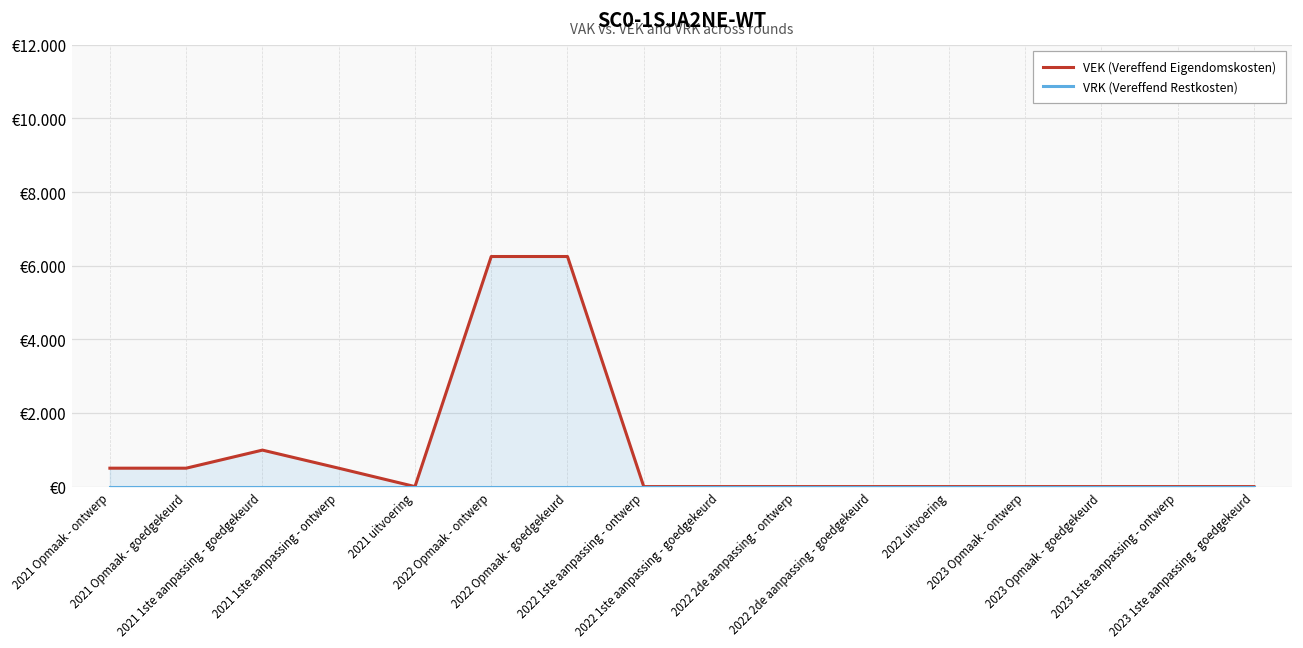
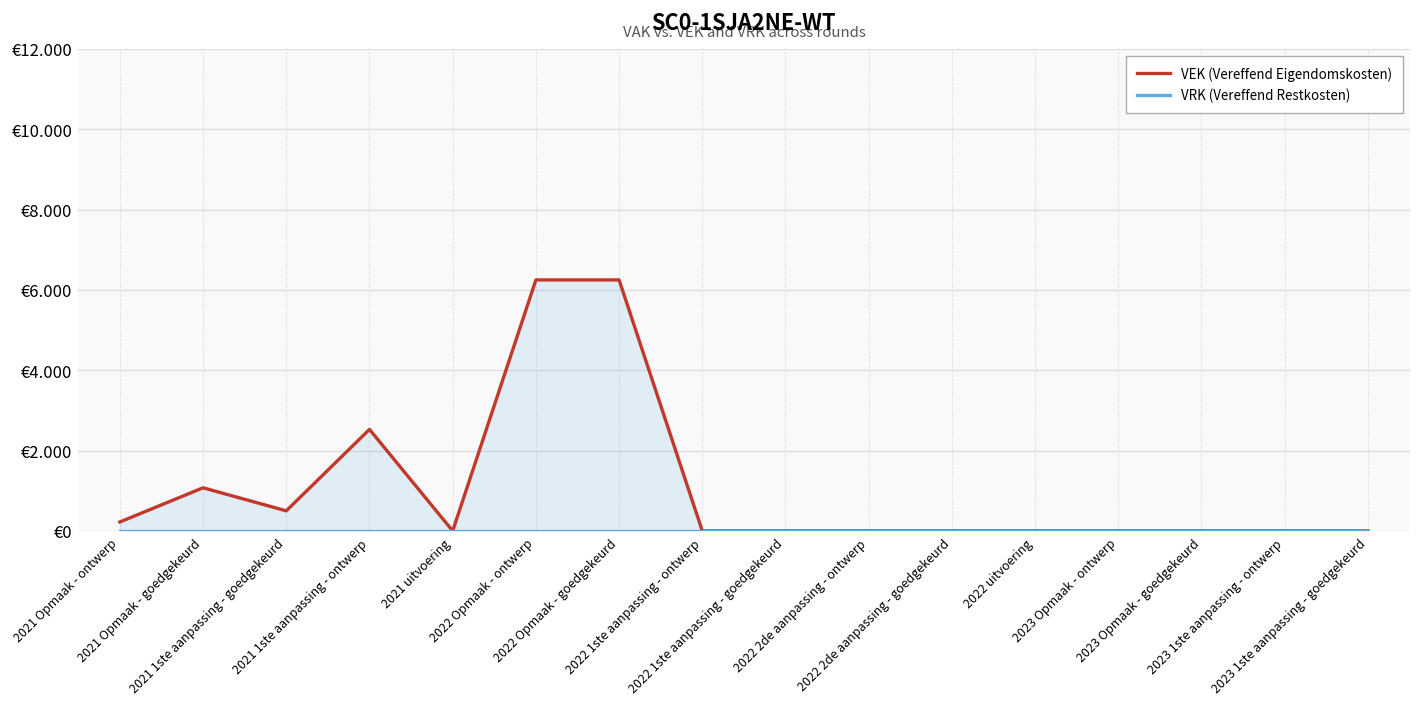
  {
    "VEK (Vereffend Eigendomskosten)": {
-     "2021 Opmaak - ontwerp": "€0.5",
-     "2021 Opmaak - goedgekeurd": "€0.5",
-     "2021 1ste aanpassing - goedgekeurd": "€1.0",
-     "2021 1ste aanpassing - ontwerp": "€0.5",
+     "2021 Opmaak - ontwerp": "€0.2",
+     "2021 Opmaak - goedgekeurd": "€1.1",
+     "2021 1ste aanpassing - goedgekeurd": "€0.5",
+     "2021 1ste aanpassing - ontwerp": "€2.5",
      "2022 Opmaak - ontwerp": "€6.3",
      "2022 Opmaak - goedgekeurd": "€6.3"
    },
    "VRK (Vereffend Restkosten)": {
      "2021 Opmaak - ontwerp": "€0.0",
      "2021 Opmaak - goedgekeurd": "€0.0",
      "2021 1ste aanpassing - goedgekeurd": "€0.0",
      "2021 1ste aanpassing - ontwerp": "€0.0",
      "2022 Opmaak - ontwerp": "€0.0",
      "2022 Opmaak - goedgekeurd": "€0.0"
    }
  }
